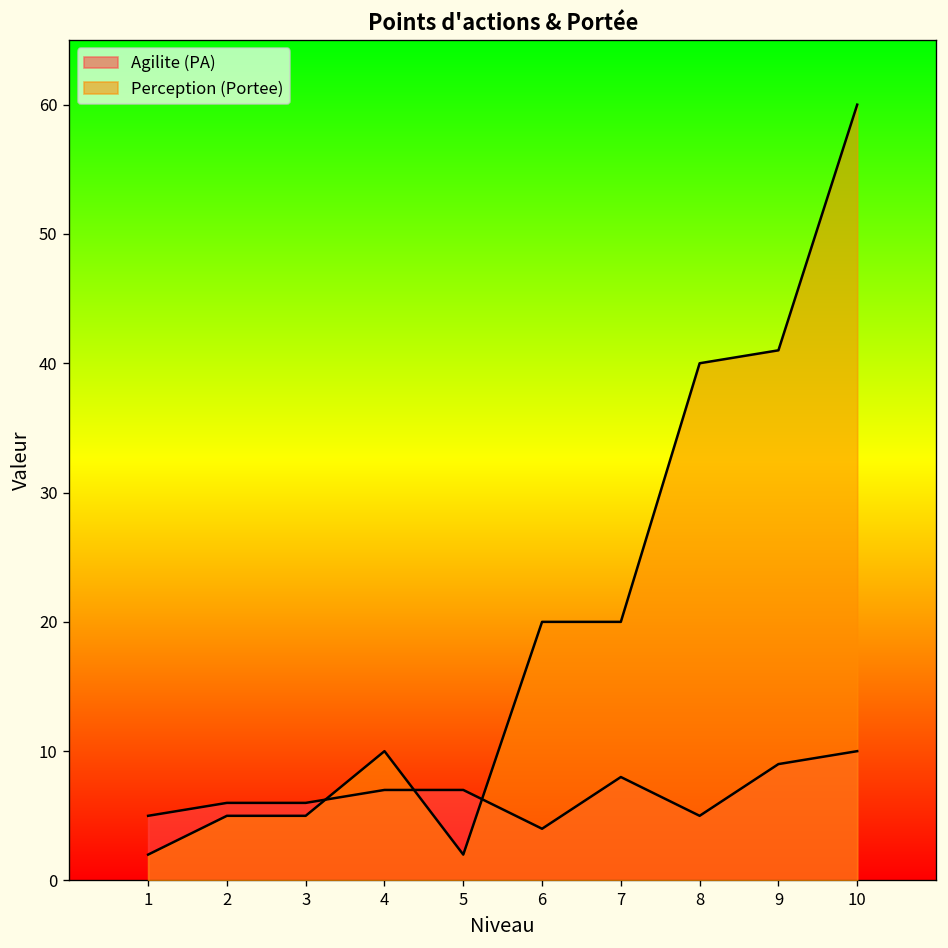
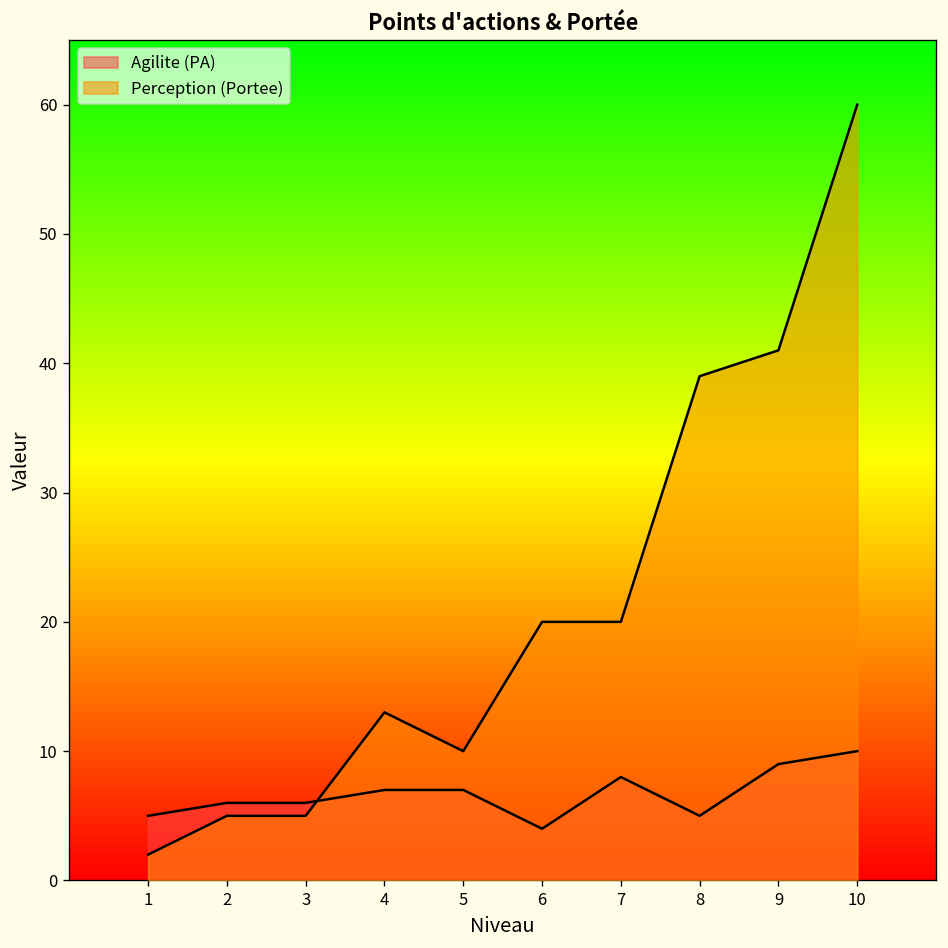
  {
    "Agilite (PA)": {
      "1": 5,
      "2": 6,
      "3": 6,
      "4": 7,
      "5": 7,
      "6": 4,
      "7": 8,
      "8": 5,
      "9": 9,
      "10": 10
    },
    "Perception (Portee)": {
      "1": 2,
      "2": 5,
      "3": 5,
-     "4": 10,
-     "5": 2,
+     "4": 13,
+     "5": 10,
      "6": 20,
      "7": 20,
-     "8": 40,
+     "8": 39,
      "9": 41,
      "10": 60
    }
  }
